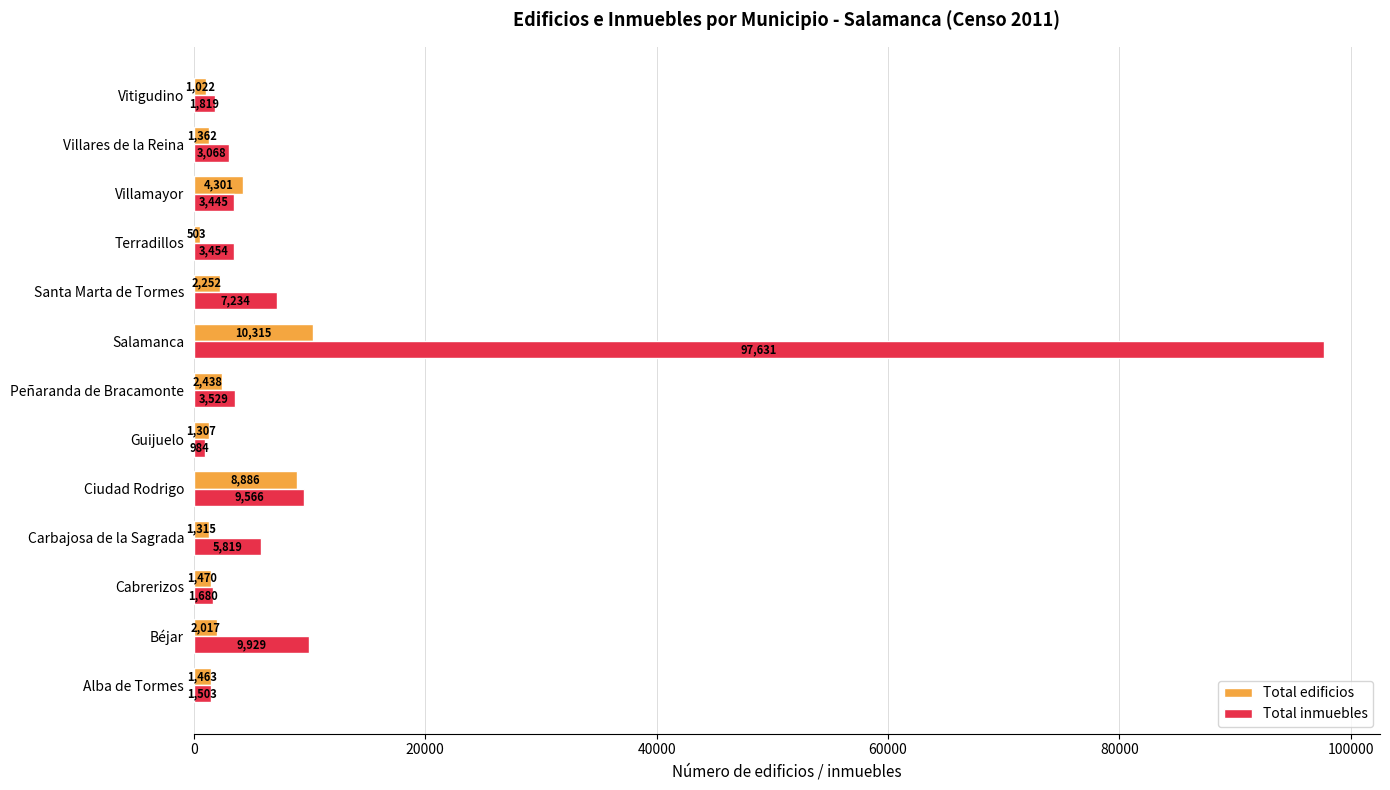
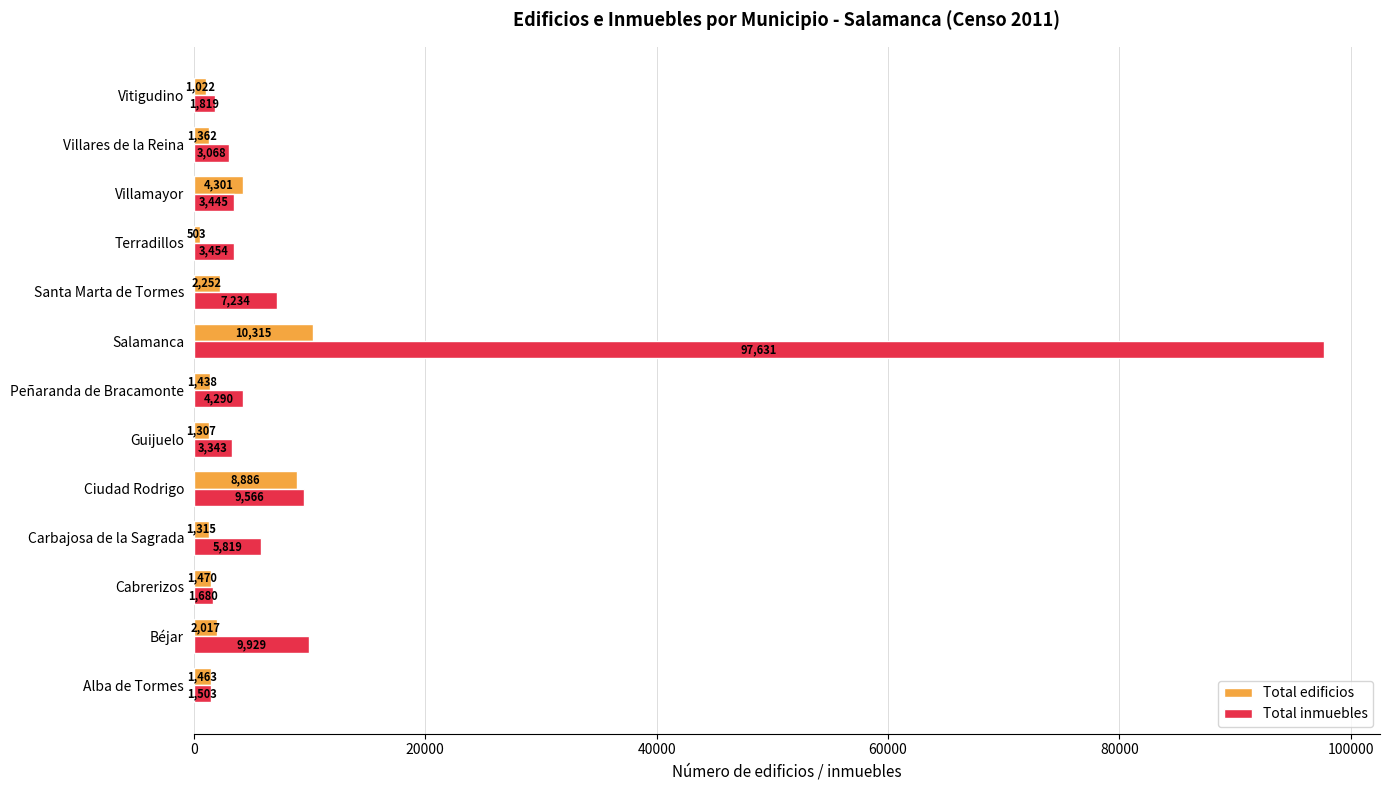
  {
    "Total edificios": {
      "Vitigudino": "1,022",
      "Villares de la Reina": "1,362",
      "Villamayor": "4,301",
      "Terradillos": "503",
      "Santa Marta de Tormes": "2,252",
      "Salamanca": "10,315",
-     "Peñaranda de Bracamonte": "2,438",
+     "Peñaranda de Bracamonte": "1,438",
      "Guijuelo": "1,307",
      "Ciudad Rodrigo": "8,886",
      "Carbajosa de la Sagrada": "1,315",
      "Cabrerizos": "1,470",
      "Béjar": "2,017",
      "Alba de Tormes": "1,463"
    },
    "Total inmuebles": {
      "Vitigudino": "1,819",
      "Villares de la Reina": "3,068",
      "Villamayor": "3,445",
      "Terradillos": "3,454",
      "Santa Marta de Tormes": "7,234",
      "Salamanca": "97,631",
-     "Peñaranda de Bracamonte": "3,529",
-     "Guijuelo": "984",
+     "Peñaranda de Bracamonte": "4,290",
+     "Guijuelo": "3,343",
      "Ciudad Rodrigo": "9,566",
      "Carbajosa de la Sagrada": "5,819",
      "Cabrerizos": "1,680",
      "Béjar": "9,929",
      "Alba de Tormes": "1,503"
    }
  }
